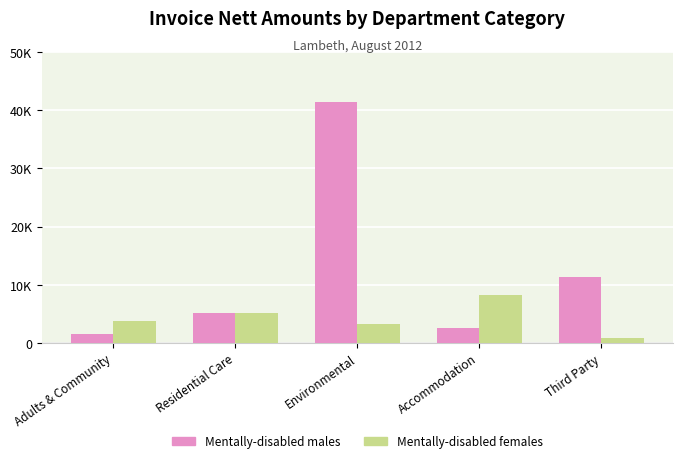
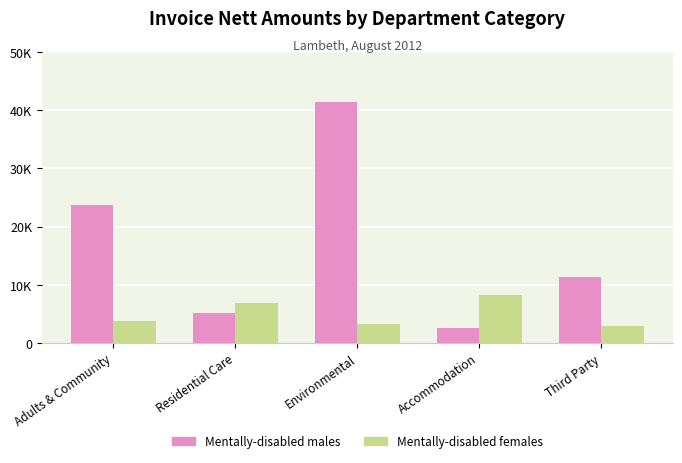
  {
    "Mentally-disabled males": {
-     "Adults & Community": 2000,
+     "Adults & Community": 24000,
      "Residential Care": 5000,
      "Environmental": 41000,
      "Accommodation": 3000,
      "Third Party": 11000
    },
    "Mentally-disabled females": {
      "Adults & Community": 4000,
-     "Residential Care": 5000,
+     "Residential Care": 7000,
      "Environmental": 3000,
      "Accommodation": 8000,
-     "Third Party": 1000
+     "Third Party": 3000
    }
  }
